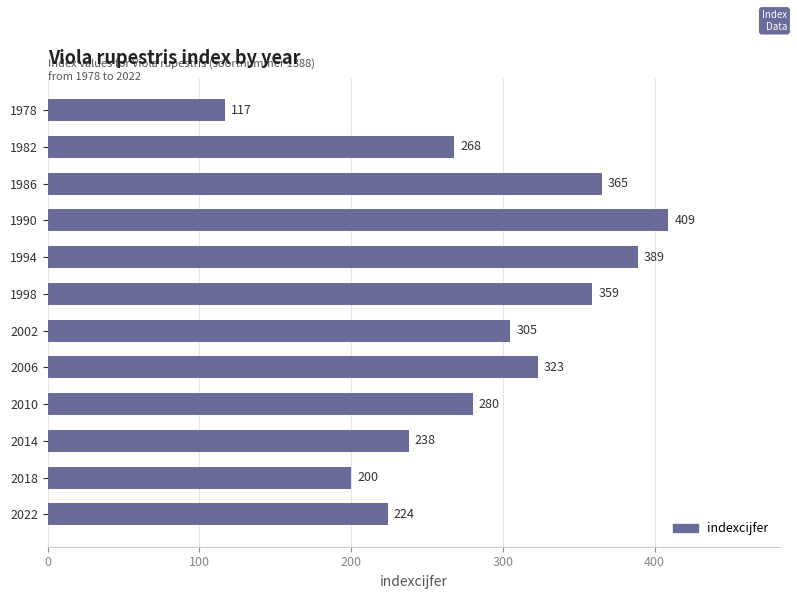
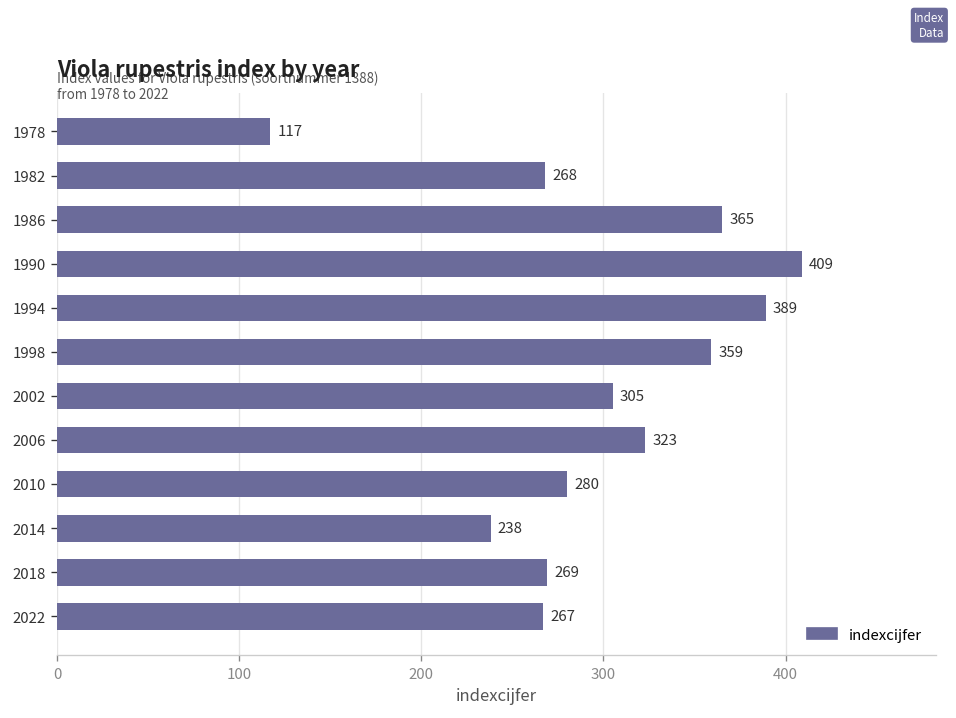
  {
    "1978": 117,
    "1982": 268,
    "1986": 365,
    "1990": 409,
    "1994": 389,
    "1998": 359,
    "2002": 305,
    "2006": 323,
    "2010": 280,
    "2014": 238,
-   "2018": 200,
-   "2022": 224
+   "2018": 269,
+   "2022": 267
  }
